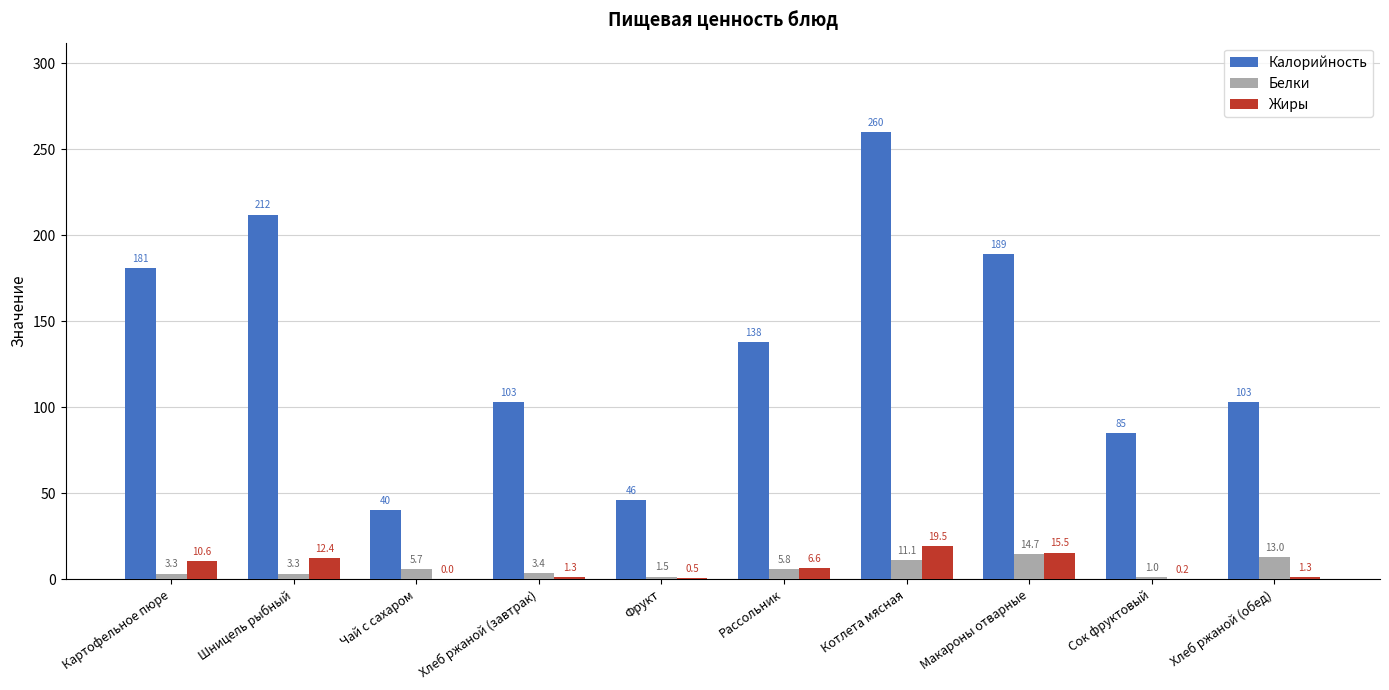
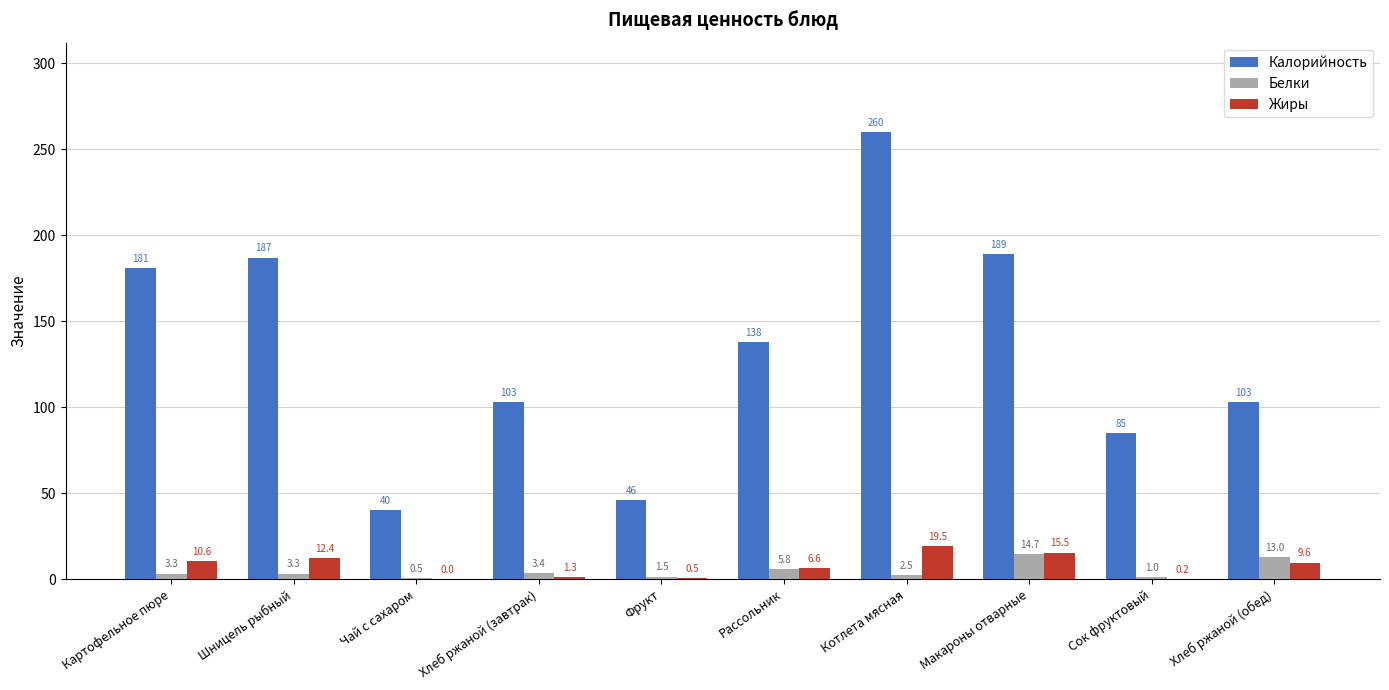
  {
    "Калорийность": {
      "Картофельное пюре": 181,
-     "Шницель рыбный": 212,
+     "Шницель рыбный": 187,
      "Чай с сахаром": 40,
      "Хлеб ржаной (завтрак)": 103,
      "Фрукт": 46,
      "Рассольник": 138,
      "Котлета мясная": 260,
      "Макароны отварные": 189,
      "Сок фруктовый": 85,
      "Хлеб ржаной (обед)": 103
    },
    "Белки": {
      "Картофельное пюре": 3.3,
      "Шницель рыбный": 3.3,
-     "Чай с сахаром": 5.7,
+     "Чай с сахаром": 0.5,
      "Хлеб ржаной (завтрак)": 3.4,
      "Фрукт": 1.5,
      "Рассольник": 5.8,
-     "Котлета мясная": 11.1,
+     "Котлета мясная": 2.5,
      "Макароны отварные": 14.7,
      "Сок фруктовый": 1.0,
      "Хлеб ржаной (обед)": 13.0
    },
    "Жиры": {
      "Картофельное пюре": 10.6,
      "Шницель рыбный": 12.4,
      "Чай с сахаром": 0.0,
      "Хлеб ржаной (завтрак)": 1.3,
      "Фрукт": 0.5,
      "Рассольник": 6.6,
      "Котлета мясная": 19.5,
      "Макароны отварные": 15.5,
      "Сок фруктовый": 0.2,
-     "Хлеб ржаной (обед)": 1.3
+     "Хлеб ржаной (обед)": 9.6
    }
  }
